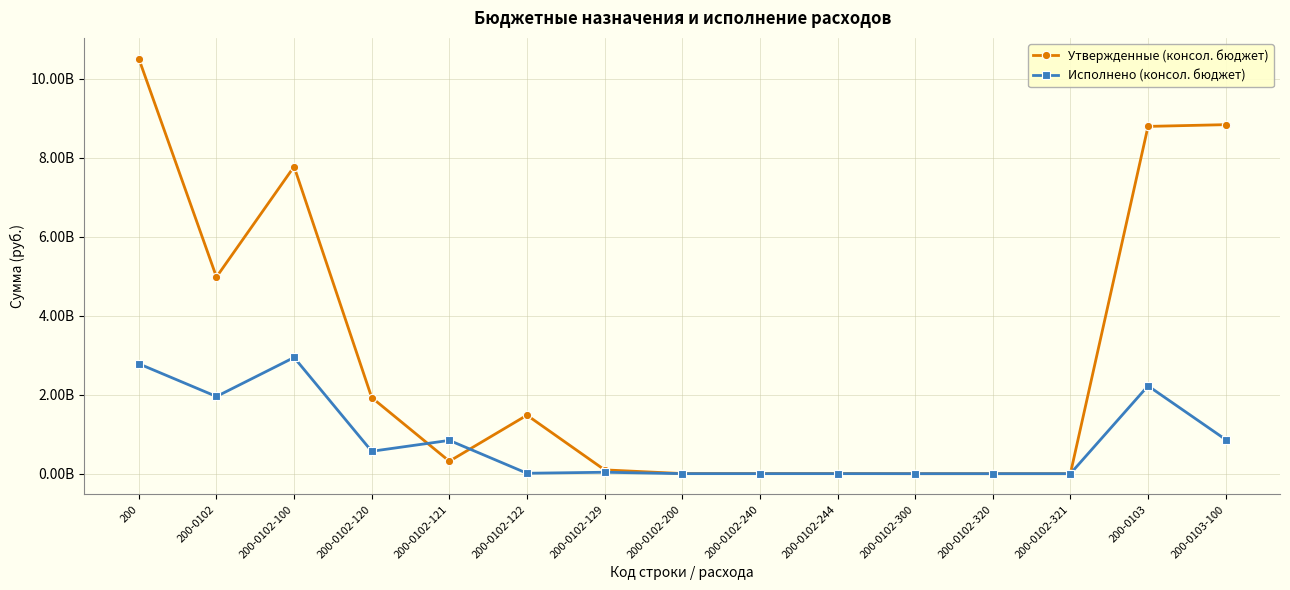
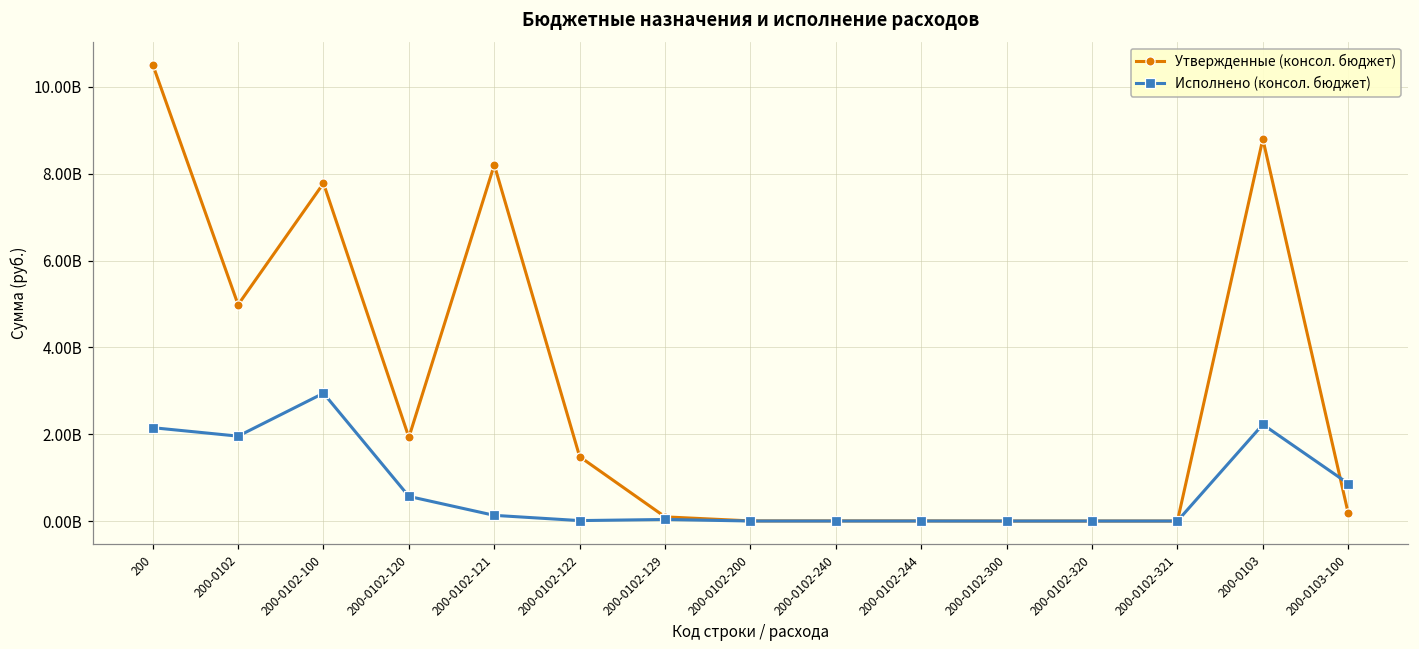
  {
    "Утвержденные (консол. бюджет)": {
      "200": 10500000000,
      "200-0102": 5000000000,
      "200-0102-100": 7800000000,
      "200-0102-120": 1900000000,
-     "200-0102-121": 300000000,
+     "200-0102-121": 8200000000,
      "200-0102-122": 1500000000,
      "200-0103": 8800000000,
-     "200-0103-100": 8800000000
+     "200-0103-100": 200000000
    },
    "Исполнено (консол. бюджет)": {
-     "200": 2800000000,
+     "200": 2200000000,
      "200-0102": 2000000000,
      "200-0102-100": 2900000000,
      "200-0102-120": 600000000,
-     "200-0102-121": 800000000,
+     "200-0102-121": 100000000,
      "200-0102-122": 0,
      "200-0103": 2200000000,
      "200-0103-100": 900000000
    }
  }
